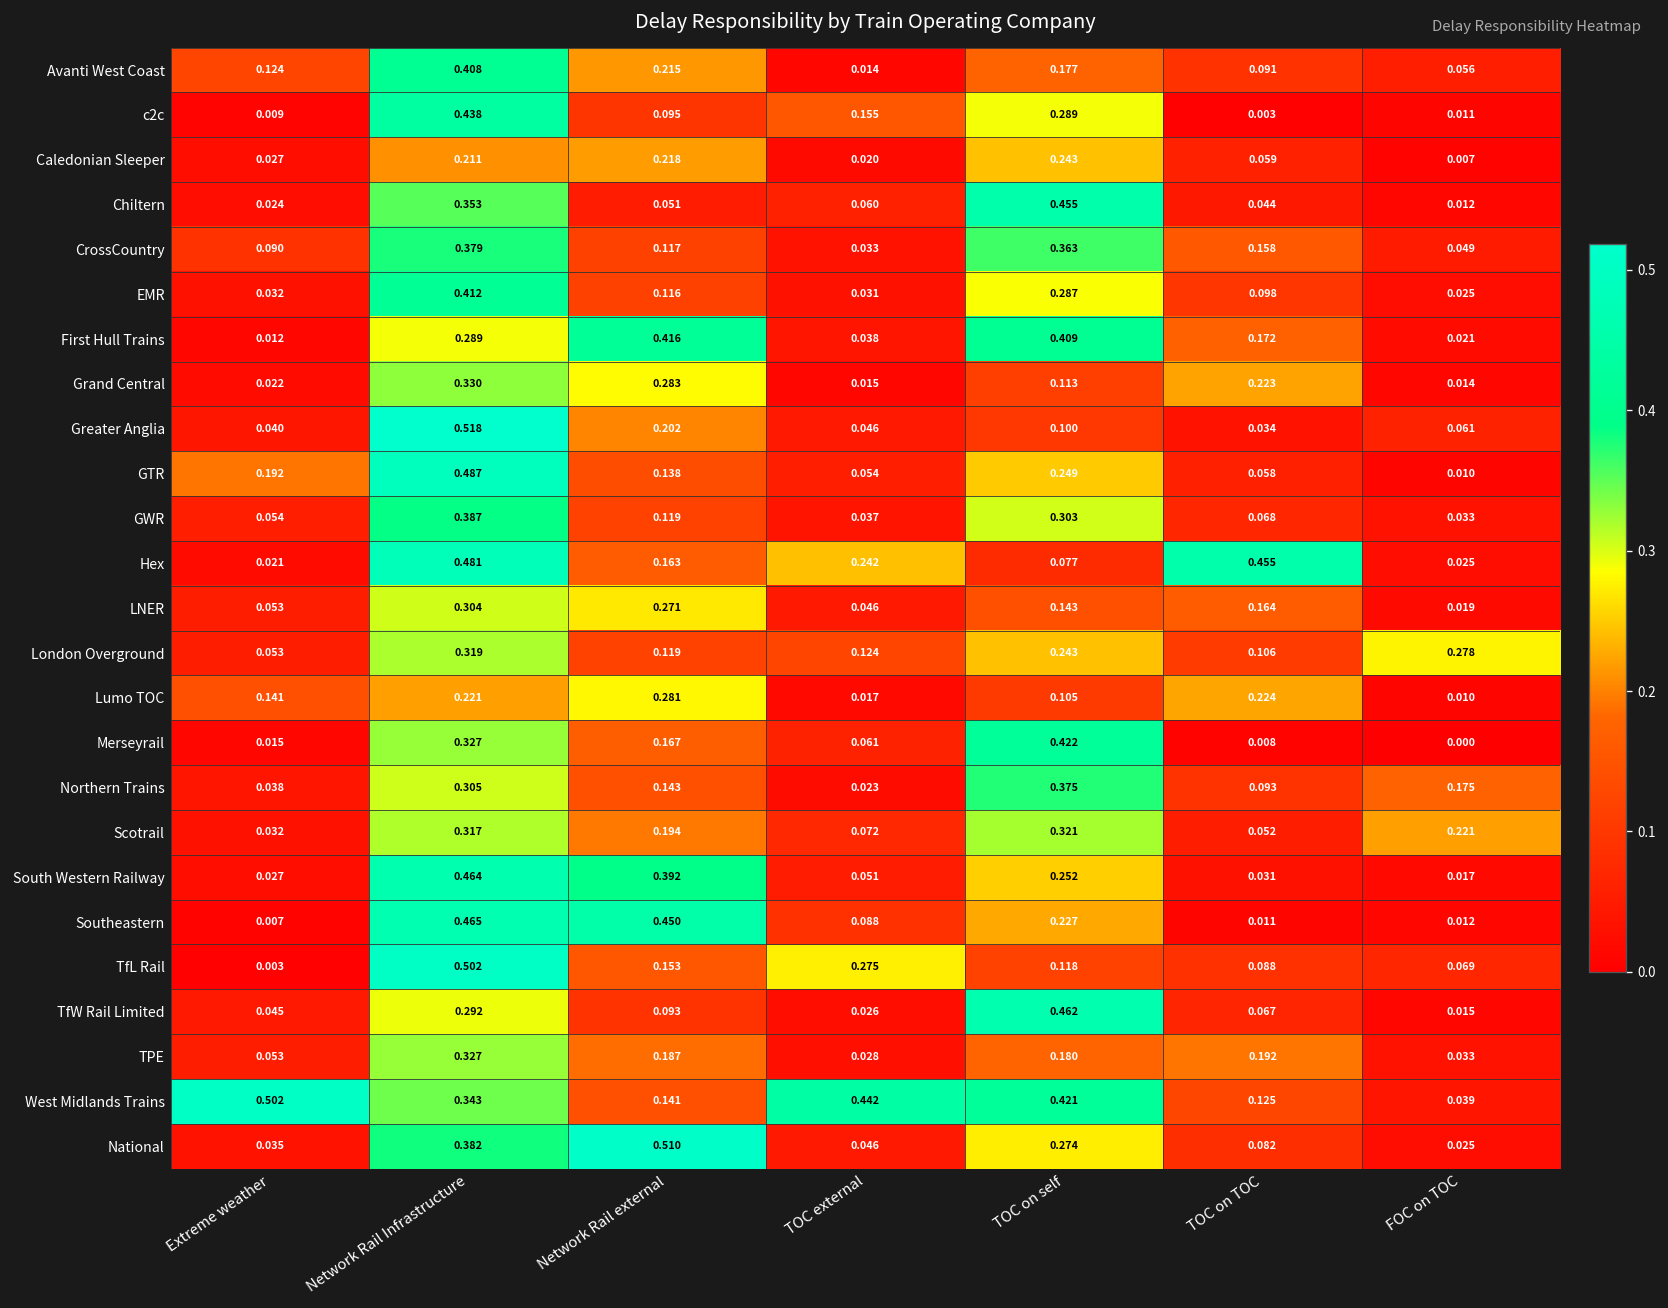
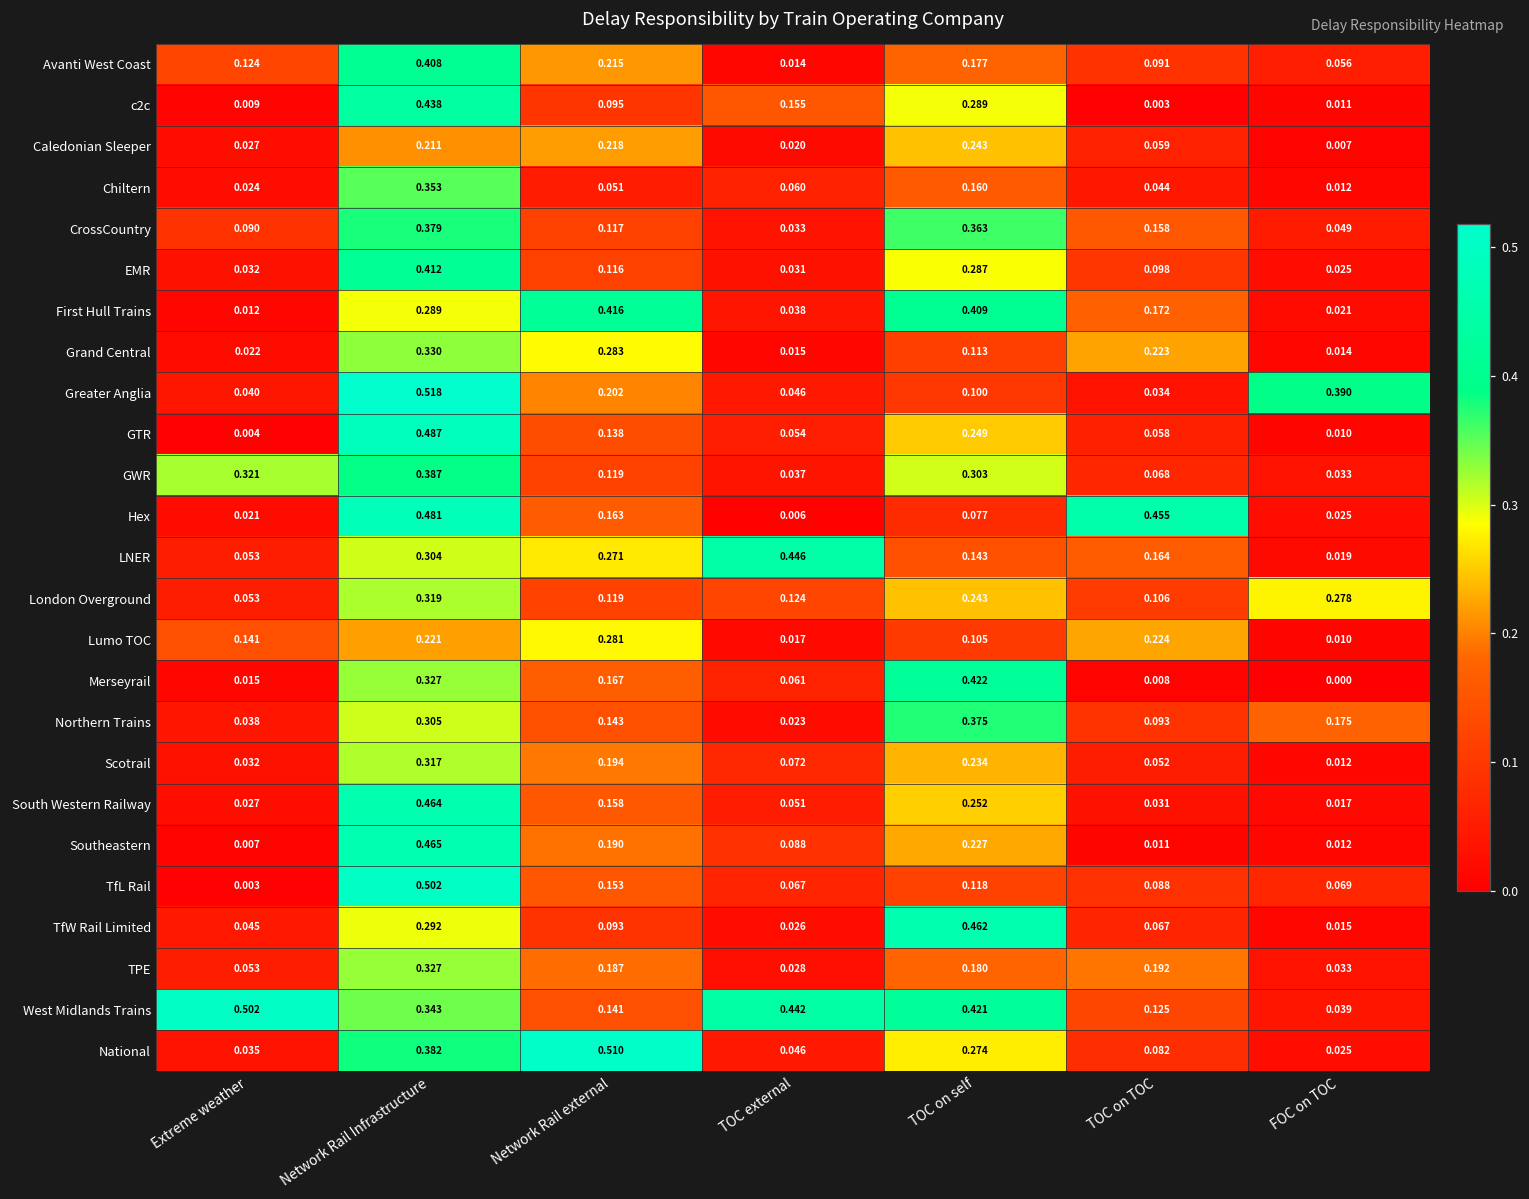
  {
    "Avanti West Coast": {
      "Extreme weather": 0.124,
      "Network Rail Infrastructure": 0.408,
      "Network Rail external": 0.215,
      "TOC external": 0.014,
      "TOC on self": 0.177,
      "TOC on TOC": 0.091,
      "FOC on TOC": 0.056
    },
    "c2c": {
      "Extreme weather": 0.009,
      "Network Rail Infrastructure": 0.438,
      "Network Rail external": 0.095,
      "TOC external": 0.155,
      "TOC on self": 0.289,
      "TOC on TOC": 0.003,
      "FOC on TOC": 0.011
    },
    "Caledonian Sleeper": {
      "Extreme weather": 0.027,
      "Network Rail Infrastructure": 0.211,
      "Network Rail external": 0.218,
      "TOC external": 0.020,
      "TOC on self": 0.243,
      "TOC on TOC": 0.059,
      "FOC on TOC": 0.007
    },
    "Chiltern": {
      "Extreme weather": 0.024,
      "Network Rail Infrastructure": 0.353,
      "Network Rail external": 0.051,
      "TOC external": 0.060,
-     "TOC on self": 0.455,
+     "TOC on self": 0.160,
      "TOC on TOC": 0.044,
      "FOC on TOC": 0.012
    },
    "CrossCountry": {
      "Extreme weather": 0.090,
      "Network Rail Infrastructure": 0.379,
      "Network Rail external": 0.117,
      "TOC external": 0.033,
      "TOC on self": 0.363,
      "TOC on TOC": 0.158,
      "FOC on TOC": 0.049
    },
    "EMR": {
      "Extreme weather": 0.032,
      "Network Rail Infrastructure": 0.412,
      "Network Rail external": 0.116,
      "TOC external": 0.031,
      "TOC on self": 0.287,
      "TOC on TOC": 0.098,
      "FOC on TOC": 0.025
    },
    "First Hull Trains": {
      "Extreme weather": 0.012,
      "Network Rail Infrastructure": 0.289,
      "Network Rail external": 0.416,
      "TOC external": 0.038,
      "TOC on self": 0.409,
      "TOC on TOC": 0.172,
      "FOC on TOC": 0.021
    },
    "Grand Central": {
      "Extreme weather": 0.022,
      "Network Rail Infrastructure": 0.330,
      "Network Rail external": 0.283,
      "TOC external": 0.015,
      "TOC on self": 0.113,
      "TOC on TOC": 0.223,
      "FOC on TOC": 0.014
    },
    "Greater Anglia": {
      "Extreme weather": 0.040,
      "Network Rail Infrastructure": 0.518,
      "Network Rail external": 0.202,
      "TOC external": 0.046,
      "TOC on self": 0.100,
      "TOC on TOC": 0.034,
-     "FOC on TOC": 0.061
+     "FOC on TOC": 0.390
    },
    "GTR": {
-     "Extreme weather": 0.192,
+     "Extreme weather": 0.004,
      "Network Rail Infrastructure": 0.487,
      "Network Rail external": 0.138,
      "TOC external": 0.054,
      "TOC on self": 0.249,
      "TOC on TOC": 0.058,
      "FOC on TOC": 0.010
    },
    "GWR": {
-     "Extreme weather": 0.054,
+     "Extreme weather": 0.321,
      "Network Rail Infrastructure": 0.387,
      "Network Rail external": 0.119,
      "TOC external": 0.037,
      "TOC on self": 0.303,
      "TOC on TOC": 0.068,
      "FOC on TOC": 0.033
    },
    "Hex": {
      "Extreme weather": 0.021,
      "Network Rail Infrastructure": 0.481,
      "Network Rail external": 0.163,
-     "TOC external": 0.242,
+     "TOC external": 0.006,
      "TOC on self": 0.077,
      "TOC on TOC": 0.455,
      "FOC on TOC": 0.025
    },
    "LNER": {
      "Extreme weather": 0.053,
      "Network Rail Infrastructure": 0.304,
      "Network Rail external": 0.271,
-     "TOC external": 0.046,
+     "TOC external": 0.446,
      "TOC on self": 0.143,
      "TOC on TOC": 0.164,
      "FOC on TOC": 0.019
    },
    "London Overground": {
      "Extreme weather": 0.053,
      "Network Rail Infrastructure": 0.319,
      "Network Rail external": 0.119,
      "TOC external": 0.124,
      "TOC on self": 0.243,
      "TOC on TOC": 0.106,
      "FOC on TOC": 0.278
    },
    "Lumo TOC": {
      "Extreme weather": 0.141,
      "Network Rail Infrastructure": 0.221,
      "Network Rail external": 0.281,
      "TOC external": 0.017,
      "TOC on self": 0.105,
      "TOC on TOC": 0.224,
      "FOC on TOC": 0.010
    },
    "Merseyrail": {
      "Extreme weather": 0.015,
      "Network Rail Infrastructure": 0.327,
      "Network Rail external": 0.167,
      "TOC external": 0.061,
      "TOC on self": 0.422,
      "TOC on TOC": 0.008,
      "FOC on TOC": 0.000
    },
    "Northern Trains": {
      "Extreme weather": 0.038,
      "Network Rail Infrastructure": 0.305,
      "Network Rail external": 0.143,
      "TOC external": 0.023,
      "TOC on self": 0.375,
      "TOC on TOC": 0.093,
      "FOC on TOC": 0.175
    },
    "Scotrail": {
      "Extreme weather": 0.032,
      "Network Rail Infrastructure": 0.317,
      "Network Rail external": 0.194,
      "TOC external": 0.072,
-     "TOC on self": 0.321,
+     "TOC on self": 0.234,
      "TOC on TOC": 0.052,
-     "FOC on TOC": 0.221
+     "FOC on TOC": 0.012
    },
    "South Western Railway": {
      "Extreme weather": 0.027,
      "Network Rail Infrastructure": 0.464,
-     "Network Rail external": 0.392,
+     "Network Rail external": 0.158,
      "TOC external": 0.051,
      "TOC on self": 0.252,
      "TOC on TOC": 0.031,
      "FOC on TOC": 0.017
    },
    "Southeastern": {
      "Extreme weather": 0.007,
      "Network Rail Infrastructure": 0.465,
-     "Network Rail external": 0.450,
+     "Network Rail external": 0.190,
      "TOC external": 0.088,
      "TOC on self": 0.227,
      "TOC on TOC": 0.011,
      "FOC on TOC": 0.012
    },
    "TfL Rail": {
      "Extreme weather": 0.003,
      "Network Rail Infrastructure": 0.502,
      "Network Rail external": 0.153,
-     "TOC external": 0.275,
+     "TOC external": 0.067,
      "TOC on self": 0.118,
      "TOC on TOC": 0.088,
      "FOC on TOC": 0.069
    },
    "TfW Rail Limited": {
      "Extreme weather": 0.045,
      "Network Rail Infrastructure": 0.292,
      "Network Rail external": 0.093,
      "TOC external": 0.026,
      "TOC on self": 0.462,
      "TOC on TOC": 0.067,
      "FOC on TOC": 0.015
    },
    "TPE": {
      "Extreme weather": 0.053,
      "Network Rail Infrastructure": 0.327,
      "Network Rail external": 0.187,
      "TOC external": 0.028,
      "TOC on self": 0.180,
      "TOC on TOC": 0.192,
      "FOC on TOC": 0.033
    },
    "West Midlands Trains": {
      "Extreme weather": 0.502,
      "Network Rail Infrastructure": 0.343,
      "Network Rail external": 0.141,
      "TOC external": 0.442,
      "TOC on self": 0.421,
      "TOC on TOC": 0.125,
      "FOC on TOC": 0.039
    },
    "National": {
      "Extreme weather": 0.035,
      "Network Rail Infrastructure": 0.382,
      "Network Rail external": 0.510,
      "TOC external": 0.046,
      "TOC on self": 0.274,
      "TOC on TOC": 0.082,
      "FOC on TOC": 0.025
    }
  }
